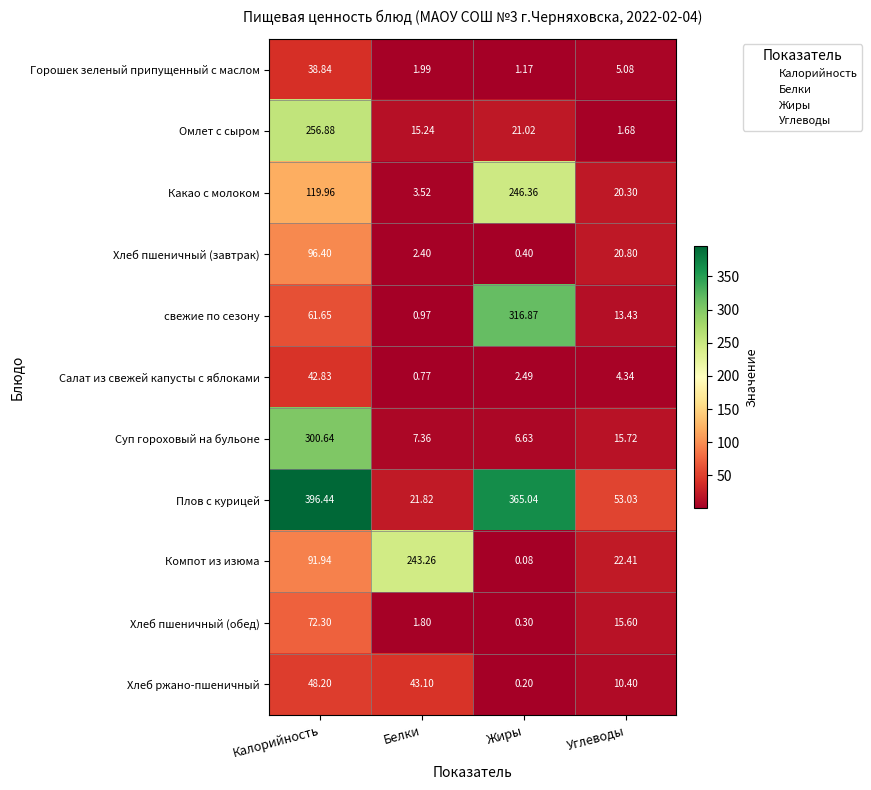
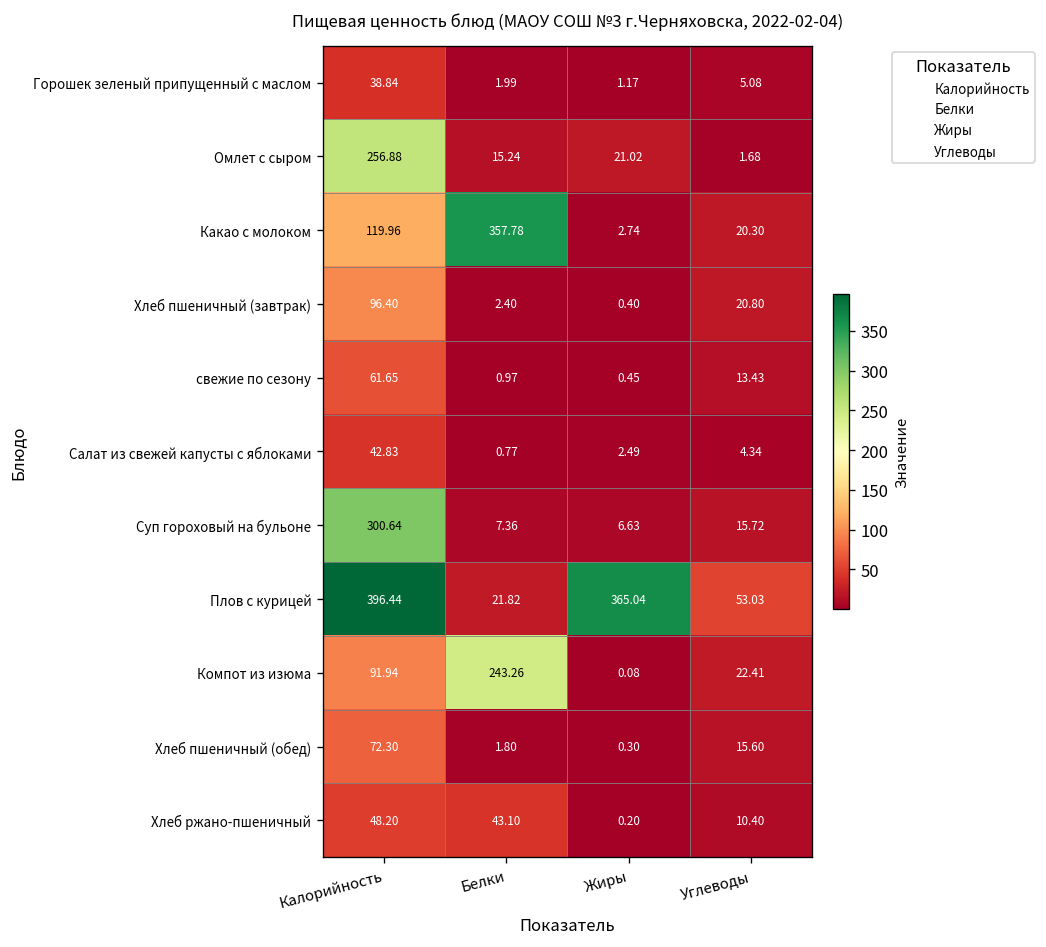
  {
    "Какао с молоком": {
-     "Белки": 3.52,
-     "Жиры": 246.36
+     "Белки": 357.78,
+     "Жиры": 2.74
    },
    "свежие по сезону": {
-     "Жиры": 316.87
+     "Жиры": 0.45
    }
  }
